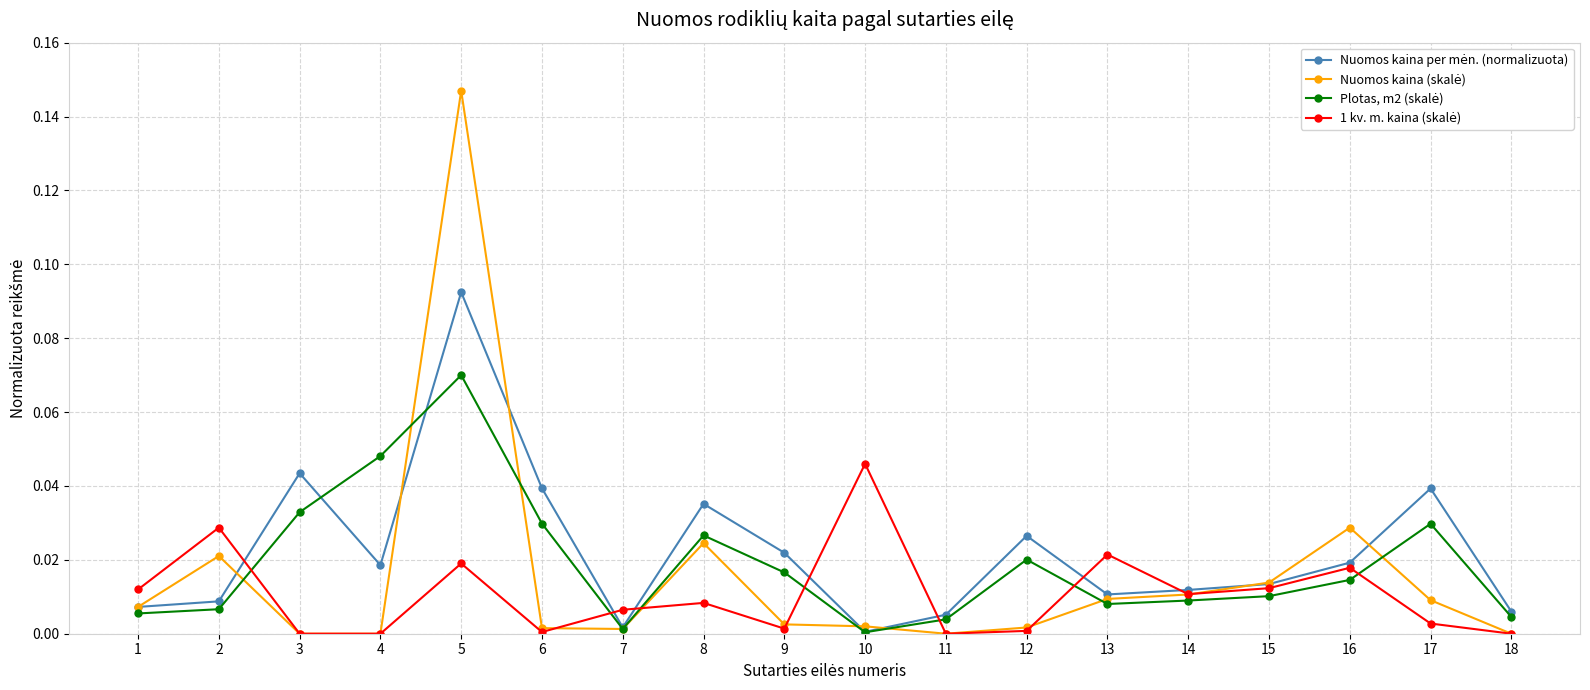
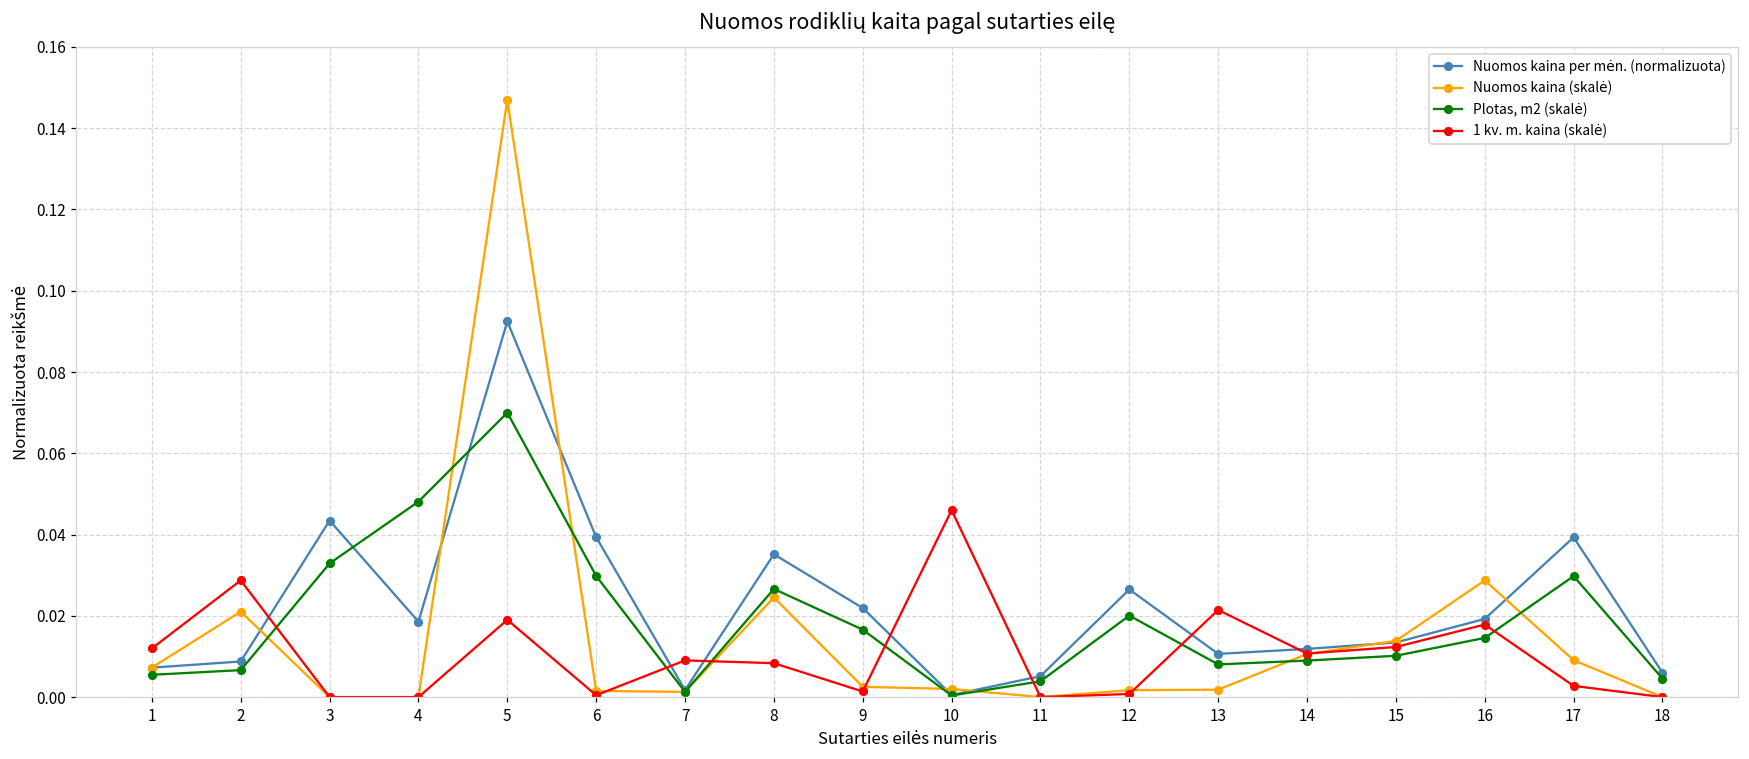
  {
    "Nuomos kaina per mėn. (normalizuota)": {
      "2": 0.009,
      "3": 0.043,
      "4": 0.019,
      "5": 0.092,
      "6": 0.039,
      "8": 0.035,
      "9": 0.022,
      "11": 0.005,
      "12": 0.026,
      "13": 0.011,
      "14": 0.012,
      "16": 0.019,
      "17": 0.039,
      "18": 0.006
    },
    "Nuomos kaina (skalė)": {
      "2": 0.021,
      "5": 0.147,
      "6": 0.002,
      "8": 0.025,
      "9": 0.003,
      "10": 0.002,
      "12": 0.002,
-     "13": 0.009,
+     "13": 0.002,
      "16": 0.029,
      "17": 0.009
    },
    "Plotas, m2 (skalė)": {
      "1": 0.005,
      "2": 0.007,
      "3": 0.033,
      "4": 0.048,
      "5": 0.070,
      "6": 0.030,
      "8": 0.027,
      "9": 0.017,
      "11": 0.004,
      "12": 0.020,
      "13": 0.008,
      "14": 0.009,
      "15": 0.010,
      "16": 0.015,
      "17": 0.030,
      "18": 0.005
    },
    "1 kv. m. kaina (skalė)": {
      "1": 0.012,
      "2": 0.029,
      "5": 0.019,
      "6": 0.000,
-     "7": 0.006,
+     "7": 0.009,
      "8": 0.008,
      "9": 0.001,
      "10": 0.046,
      "12": 0.001,
      "13": 0.021,
      "15": 0.012,
      "16": 0.018,
      "17": 0.003
    }
  }
